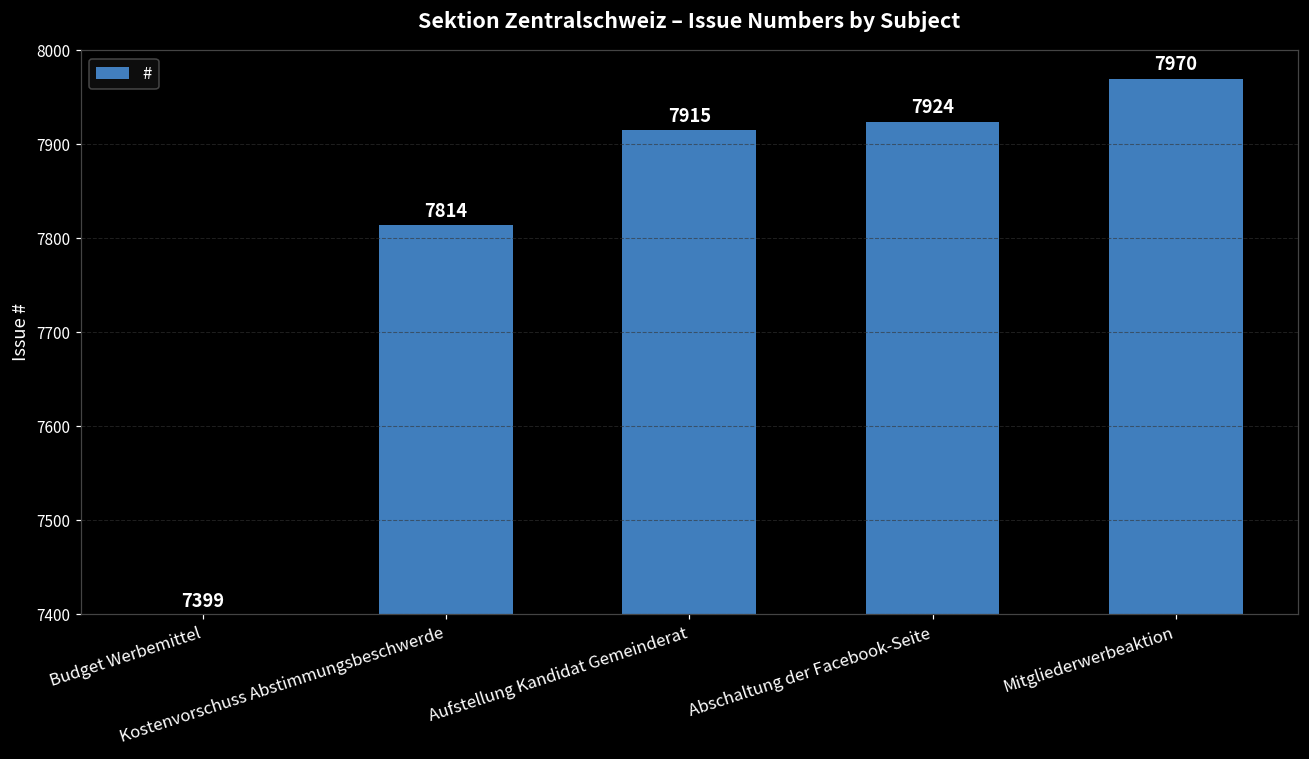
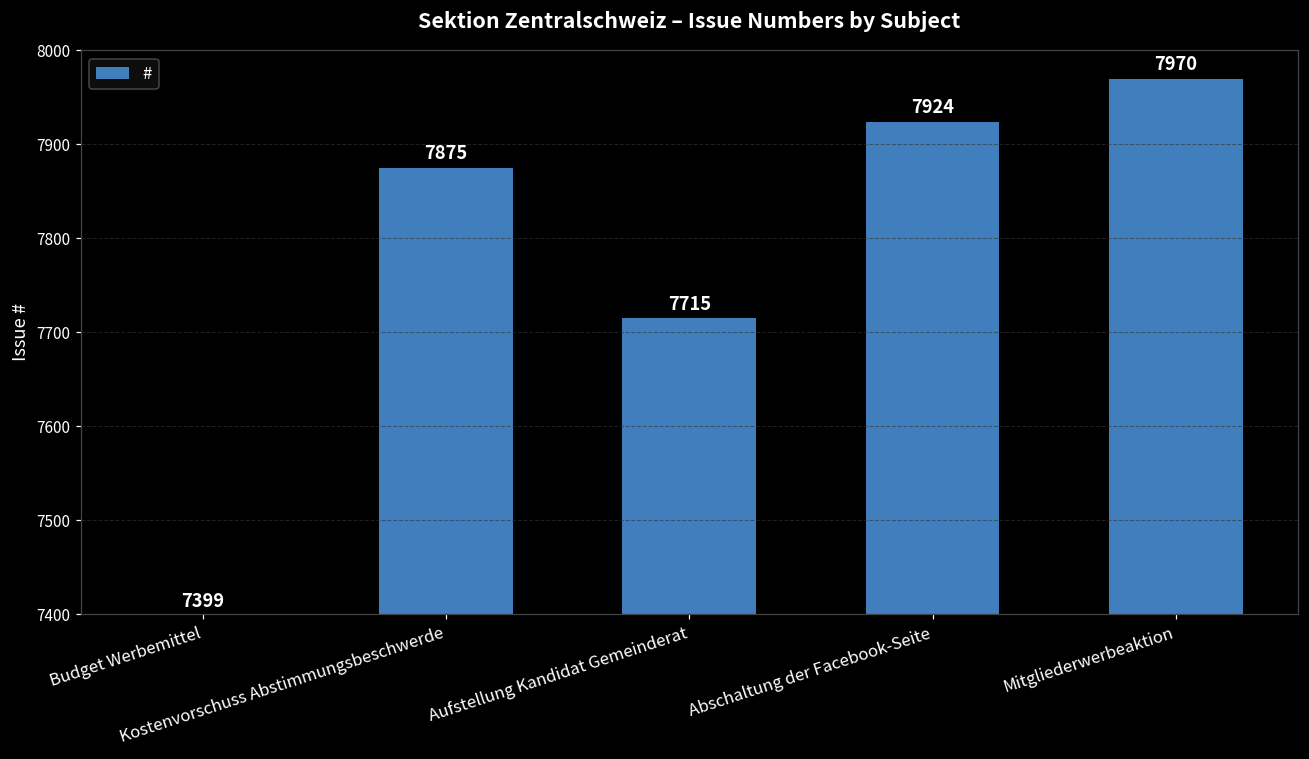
  {
    "Budget Werbemittel": 7399,
-   "Kostenvorschuss Abstimmungsbeschwerde": 7814,
-   "Aufstellung Kandidat Gemeinderat": 7915,
+   "Kostenvorschuss Abstimmungsbeschwerde": 7875,
+   "Aufstellung Kandidat Gemeinderat": 7715,
    "Abschaltung der Facebook-Seite": 7924,
    "Mitgliederwerbeaktion": 7970
  }
